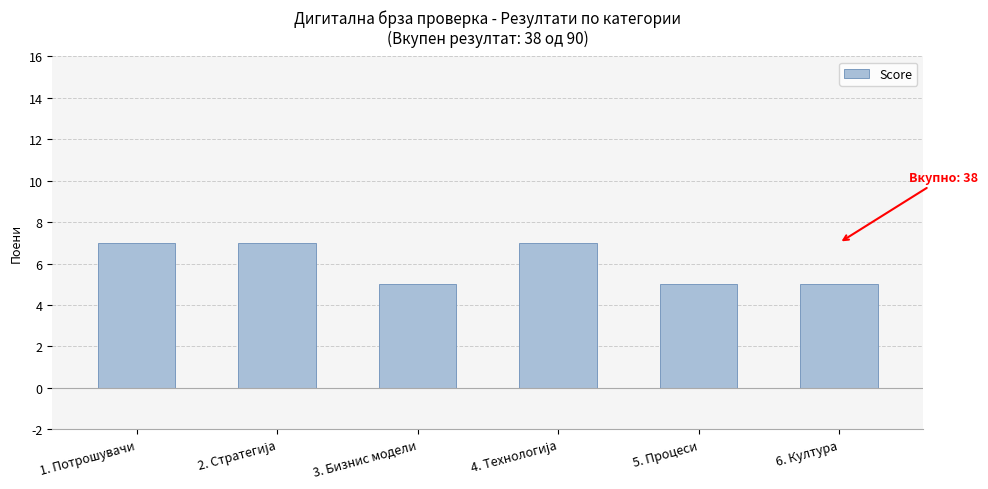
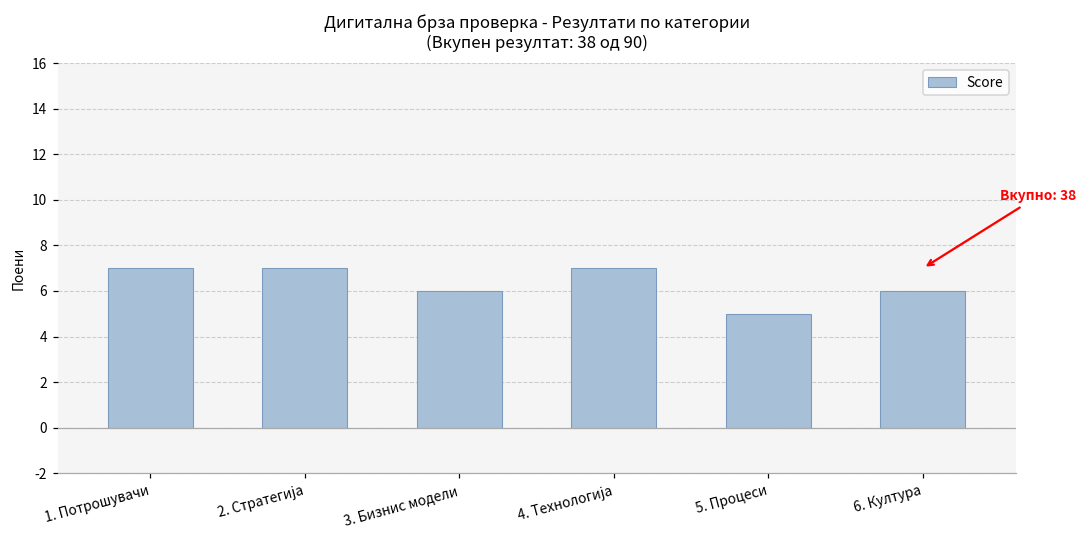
  {
    "1. Потрошувачи": 7,
    "2. Стратегија": 7,
-   "3. Бизнис модели": 5,
+   "3. Бизнис модели": 6,
    "4. Технологија": 7,
    "5. Процеси": 5,
-   "6. Култура": 5
+   "6. Култура": 6
  }
